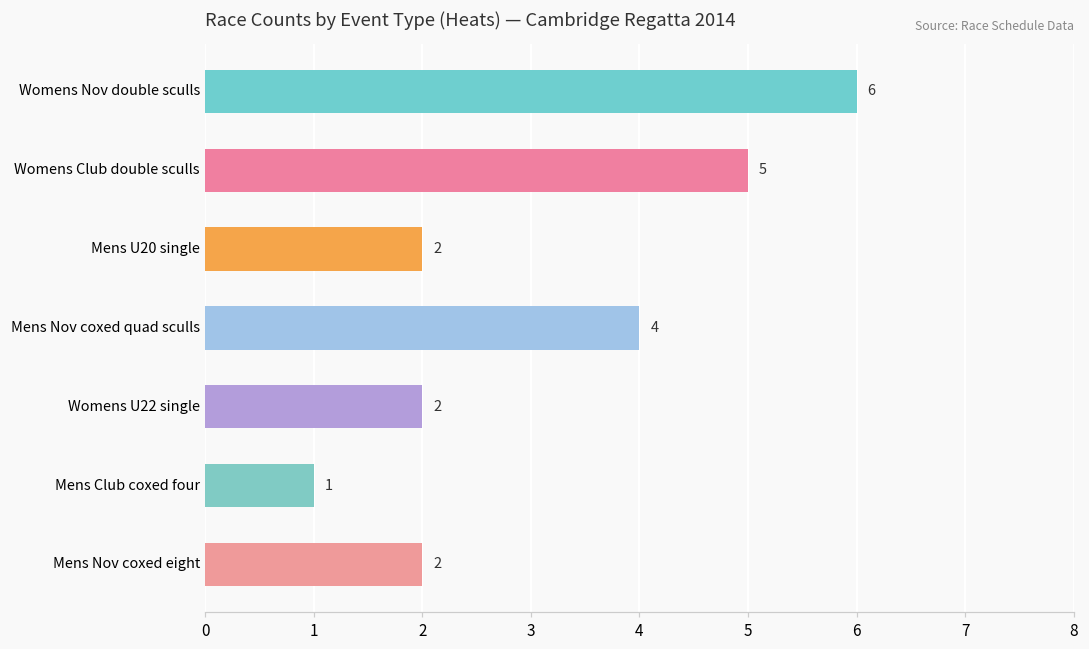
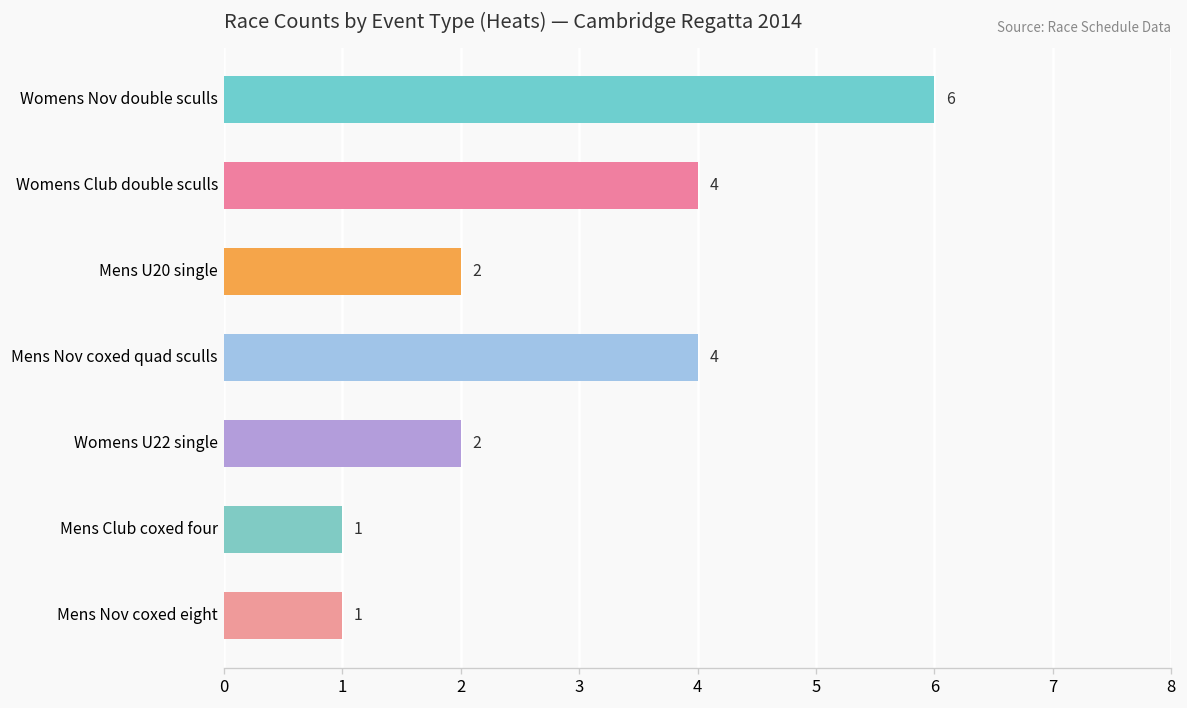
  {
    "Womens Nov double sculls": 6,
-   "Womens Club double sculls": 5,
+   "Womens Club double sculls": 4,
    "Mens U20 single": 2,
    "Mens Nov coxed quad sculls": 4,
    "Womens U22 single": 2,
    "Mens Club coxed four": 1,
-   "Mens Nov coxed eight": 2
+   "Mens Nov coxed eight": 1
  }
